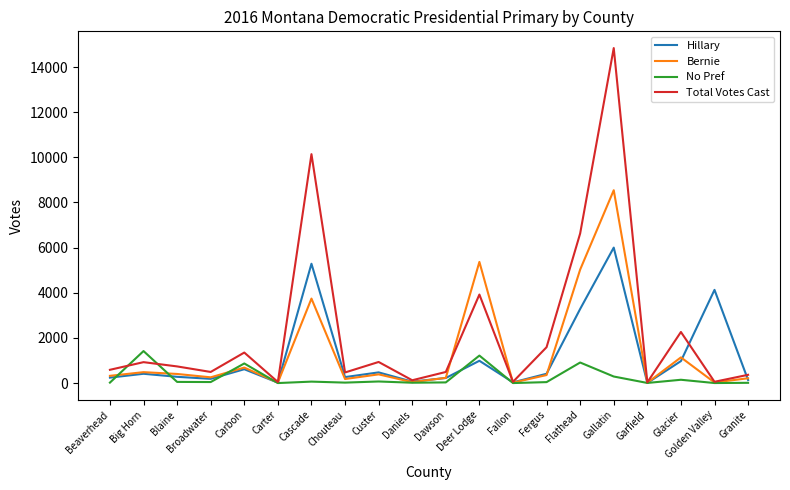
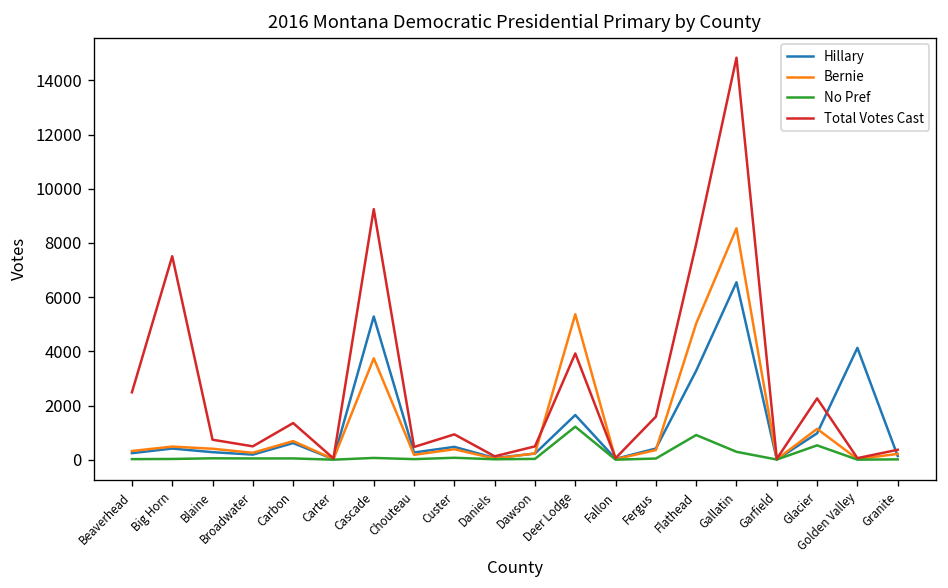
  {
    "Hillary": {
      "Blaine": 300,
      "Cascade": 5300,
-     "Deer Lodge": 1000,
+     "Deer Lodge": 1700,
      "Flathead": 3300,
-     "Gallatin": 6000,
+     "Gallatin": 6600,
      "Glacier": 1000,
      "Golden Valley": 4100
    },
    "Bernie": {
      "Blaine": 400,
      "Cascade": 3700,
      "Deer Lodge": 5400,
      "Flathead": 5000,
      "Gallatin": 8500,
      "Glacier": 1100
    },
    "No Pref": {
      "Beaverhead": 0,
-     "Big Horn": 1400,
+     "Big Horn": 0,
      "Blaine": 100,
      "Broadwater": 0,
-     "Carbon": 900,
+     "Carbon": 0,
      "Cascade": 100,
      "Chouteau": 0,
      "Custer": 100,
      "Dawson": 0,
      "Deer Lodge": 1200,
      "Fergus": 0,
      "Flathead": 900,
      "Gallatin": 300,
-     "Glacier": 100,
+     "Glacier": 500,
      "Granite": 0
    },
    "Total Votes Cast": {
-     "Beaverhead": 600,
-     "Big Horn": 900,
+     "Beaverhead": 2500,
+     "Big Horn": 7500,
      "Blaine": 700,
      "Broadwater": 500,
      "Carbon": 1400,
-     "Cascade": 10100,
+     "Cascade": 9200,
      "Chouteau": 500,
      "Custer": 900,
      "Dawson": 500,
      "Deer Lodge": 3900,
      "Fergus": 1600,
-     "Flathead": 6600,
+     "Flathead": 8000,
      "Gallatin": 14800,
      "Glacier": 2300,
      "Granite": 400
    }
  }
